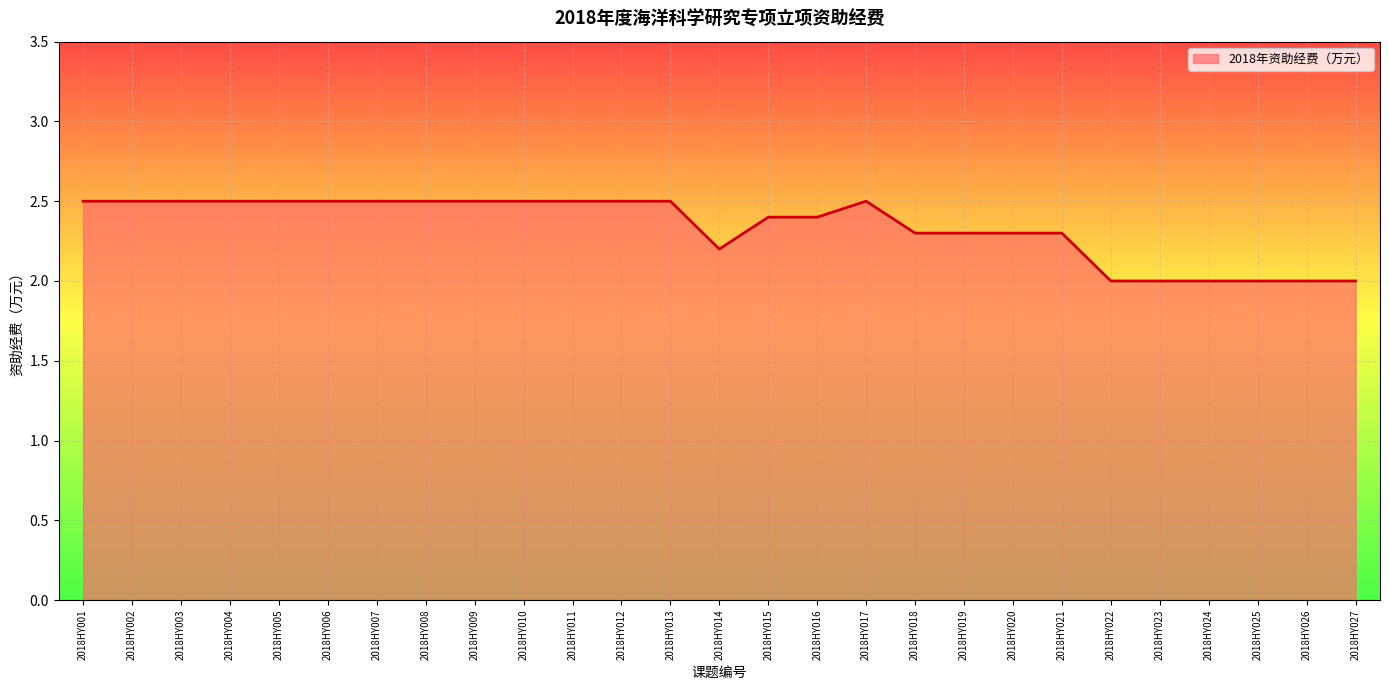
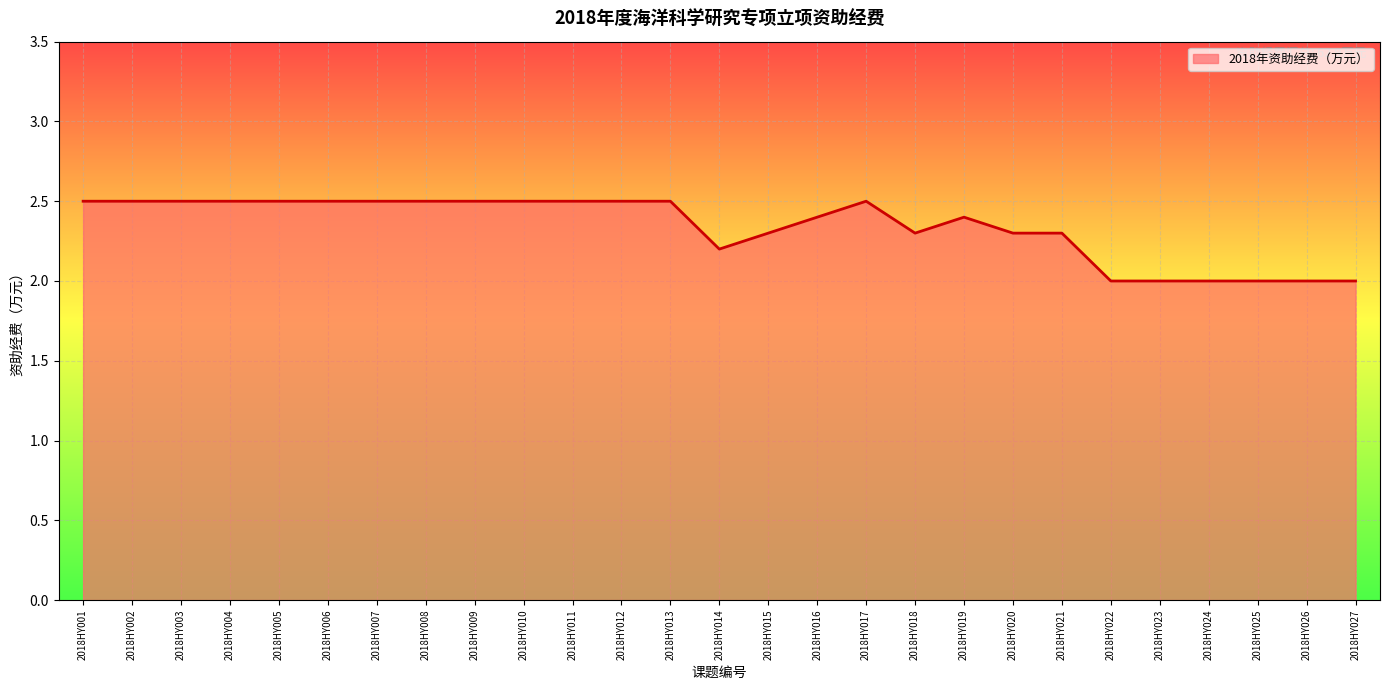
  {
    "2018HY001": 2.5,
    "2018HY002": 2.5,
    "2018HY003": 2.5,
    "2018HY004": 2.5,
    "2018HY005": 2.5,
    "2018HY006": 2.5,
    "2018HY007": 2.5,
    "2018HY008": 2.5,
    "2018HY009": 2.5,
    "2018HY010": 2.5,
    "2018HY011": 2.5,
    "2018HY012": 2.5,
    "2018HY013": 2.5,
    "2018HY014": 2.2,
-   "2018HY015": 2.4,
+   "2018HY015": 2.3,
    "2018HY016": 2.4,
    "2018HY017": 2.5,
    "2018HY018": 2.3,
-   "2018HY019": 2.3,
+   "2018HY019": 2.4,
    "2018HY020": 2.3,
    "2018HY021": 2.3,
    "2018HY022": 2.0,
    "2018HY023": 2.0,
    "2018HY024": 2.0,
    "2018HY025": 2.0,
    "2018HY026": 2.0,
    "2018HY027": 2.0
  }
